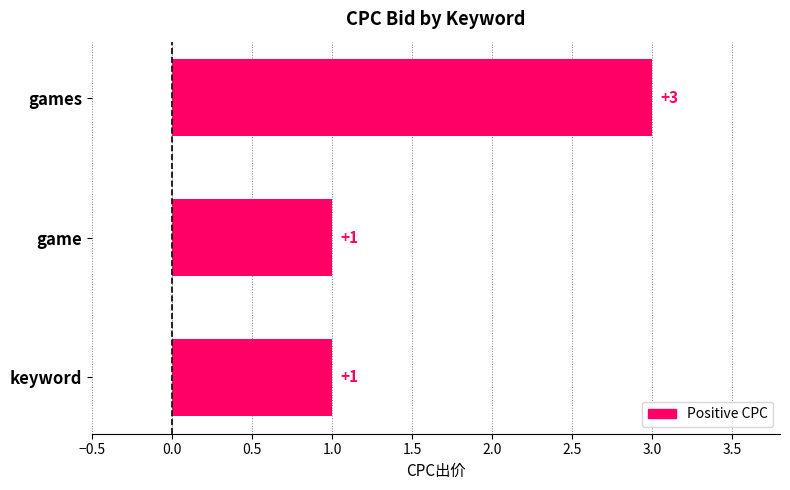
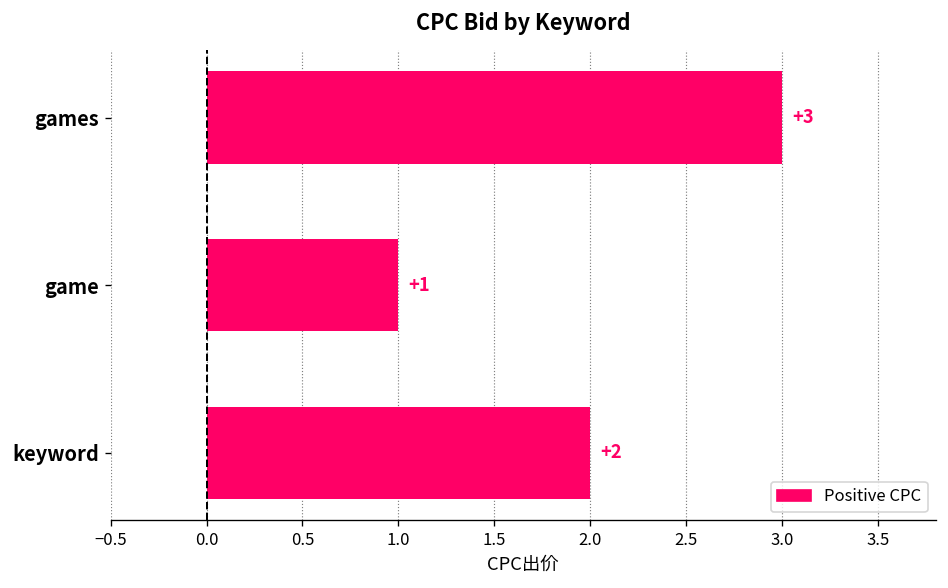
  {
    "games": "+3",
    "game": "+1",
-   "keyword": "+1"
+   "keyword": "+2"
  }
